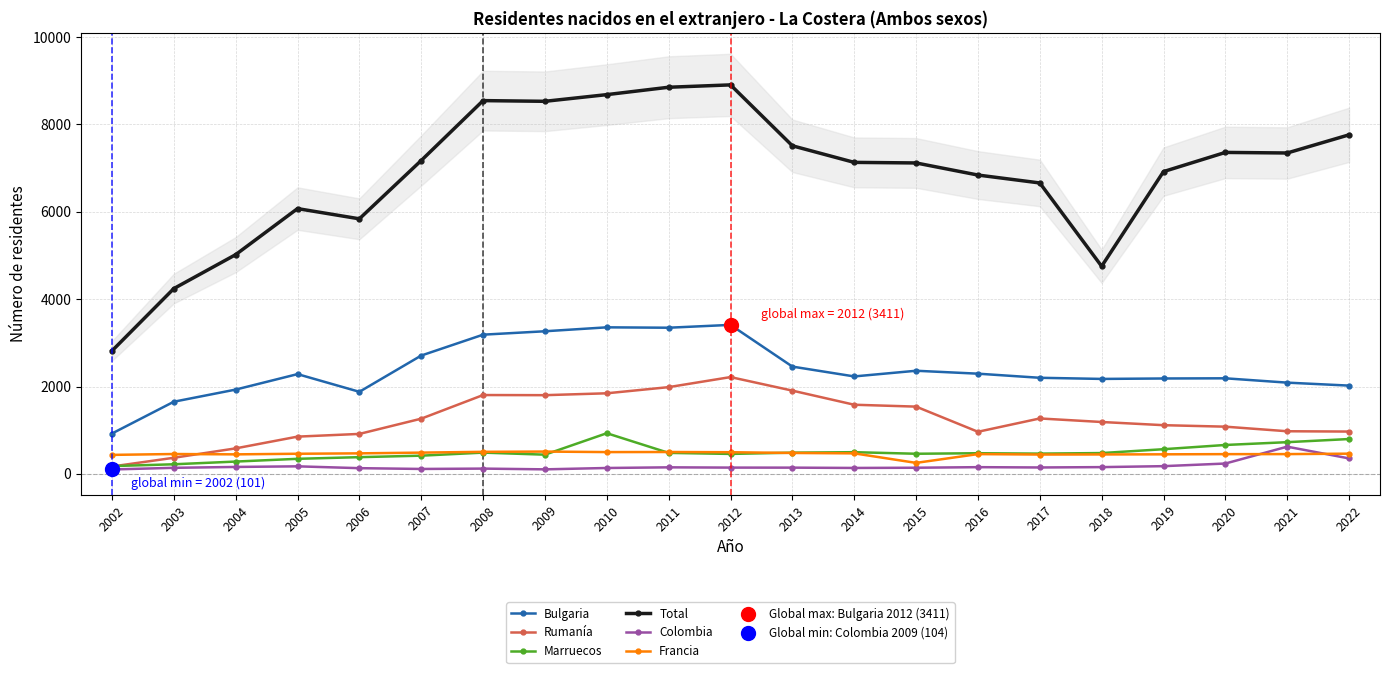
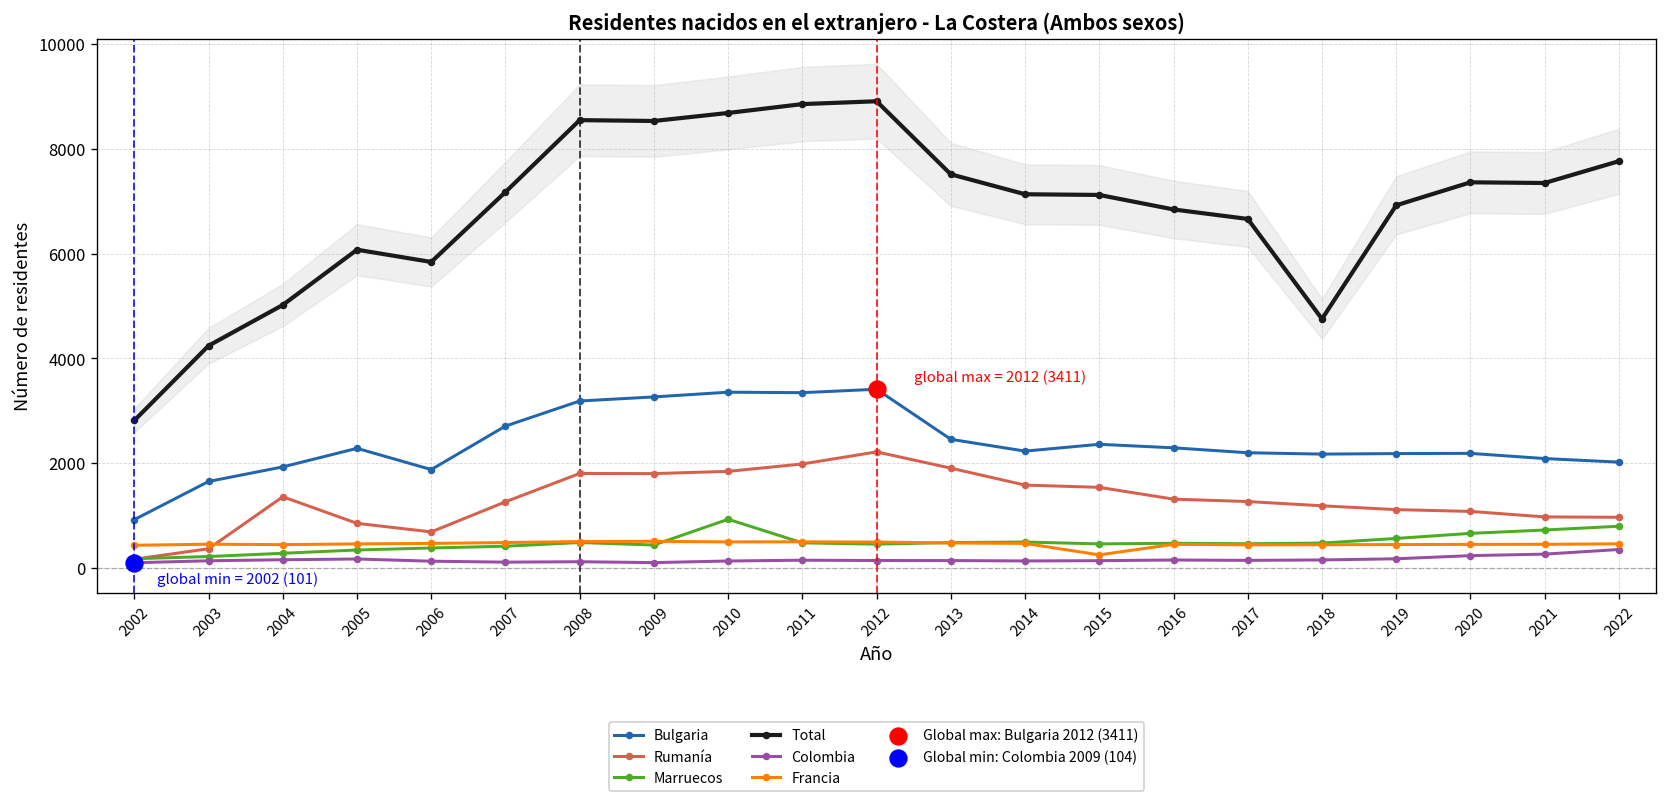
  {
    "Bulgaria": {
      "2002": 900,
      "2003": 1700,
      "2004": 1900,
      "2005": 2300,
      "2006": 1900,
      "2007": 2700,
      "2008": 3200,
      "2009": 3300,
      "2010": 3400,
      "2011": 3300,
      "2013": 2500,
      "2014": 2200,
      "2015": 2400,
      "2016": 2300,
      "2017": 2200,
      "2018": 2200,
      "2019": 2200,
      "2020": 2200,
      "2021": 2100,
      "2022": 2000
    },
    "Rumanía": {
      "2003": 400,
-     "2004": 600,
+     "2004": 1400,
      "2005": 900,
-     "2006": 900,
+     "2006": 700,
      "2007": 1300,
      "2008": 1800,
      "2009": 1800,
      "2010": 1800,
      "2011": 2000,
      "2012": 2200,
      "2013": 1900,
      "2014": 1600,
      "2015": 1500,
-     "2016": 1000,
+     "2016": 1300,
      "2017": 1300,
      "2018": 1200,
      "2019": 1100,
      "2020": 1100,
      "2021": 1000,
      "2022": 1000
    },
    "Marruecos": {
      "2003": 200,
      "2004": 300,
      "2005": 300,
      "2006": 400,
      "2007": 400,
      "2009": 400,
      "2010": 900,
      "2015": 500,
      "2019": 600,
      "2020": 700,
      "2021": 700,
      "2022": 800
    },
    "Total": {
      "2002": 2800,
      "2003": 4200,
      "2004": 5000,
      "2005": 6100,
      "2006": 5800,
      "2007": 7200,
      "2008": 8500,
      "2009": 8500,
      "2010": 8700,
      "2011": 8900,
      "2012": 8900,
      "2013": 7500,
      "2014": 7100,
      "2015": 7100,
      "2016": 6800,
      "2017": 6700,
      "2018": 4800,
      "2019": 6900,
      "2020": 7400,
      "2021": 7300,
      "2022": 7800
    },
    "Colombia": {
      "2004": 200,
      "2005": 200,
      "2006": 100,
      "2007": 100,
      "2008": 100,
      "2009": 100,
      "2010": 100,
      "2011": 200,
      "2012": 100,
      "2013": 100,
      "2014": 100,
      "2015": 100,
      "2016": 200,
      "2017": 100,
      "2018": 200,
      "2019": 200,
      "2020": 200,
-     "2021": 600,
+     "2021": 300,
      "2022": 400
    },
    "Francia": {
      "2002": 400,
      "2003": 500,
      "2004": 400,
      "2005": 500,
      "2006": 500,
      "2007": 500,
      "2009": 500,
      "2010": 500,
      "2015": 300,
      "2019": 400,
      "2020": 500,
      "2021": 500,
      "2022": 500
    }
  }
